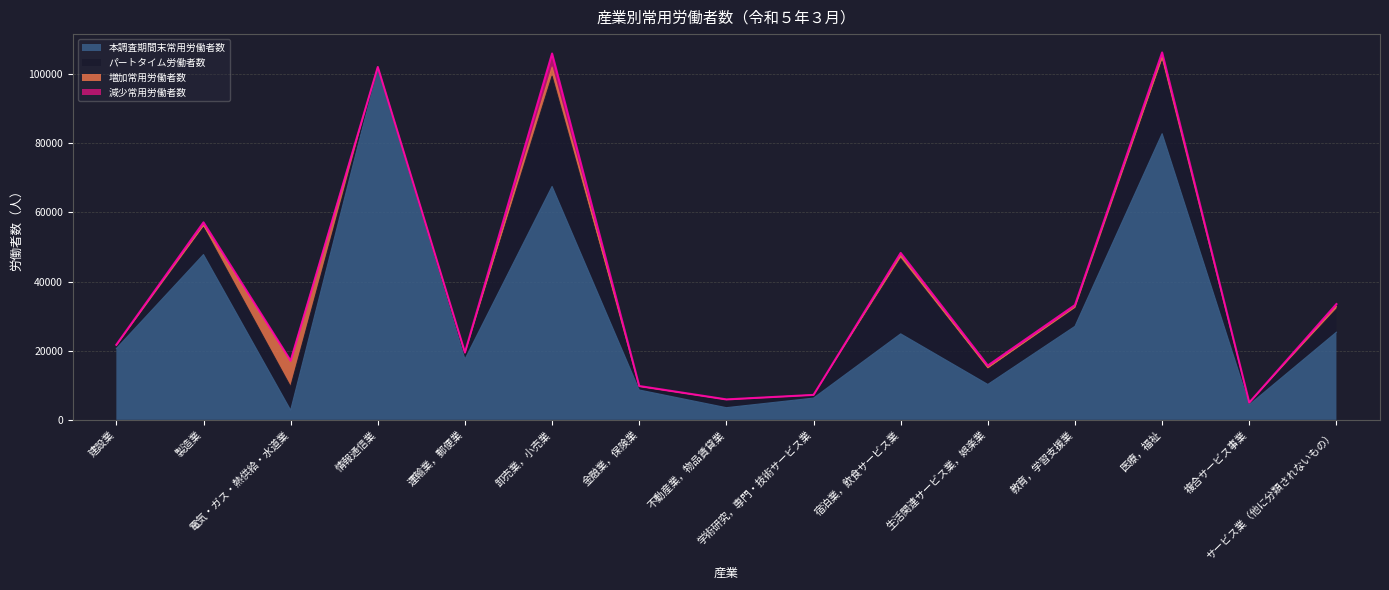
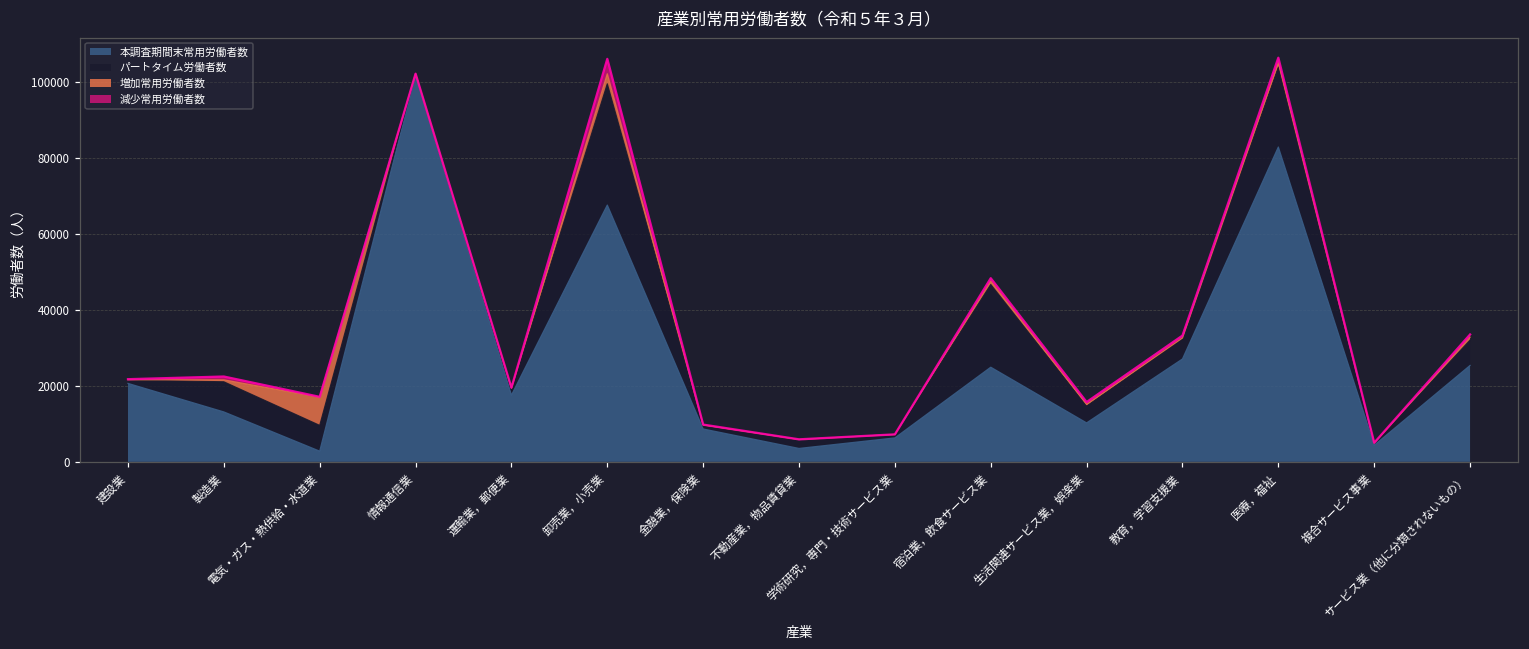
  {
    "本調査期間末常用労働者数": {
      "建設業": 21000,
-     "製造業": 48000,
+     "製造業": 13000,
      "電気・ガス・熱供給・水道業": 3000,
      "運輸業，郵便業": 18000,
      "卸売業，小売業": 68000,
      "金融業，保険業": 9000,
      "不動産業，物品賃貸業": 4000,
      "宿泊業，飲食サービス業": 25000,
      "生活関連サービス業，娯楽業": 10000,
      "教育，学習支援業": 27000,
      "医療，福祉": 83000,
      "サービス業（他に分類されないもの）": 25000
    },
    "パートタイム労働者数": {
      "電気・ガス・熱供給・水道業": 7000,
      "卸売業，小売業": 32000,
      "宿泊業，飲食サービス業": 22000,
      "医療，福祉": 21000,
      "サービス業（他に分類されないもの）": 7000
    },
    "増加常用労働者数": {
      "卸売業，小売業": 3000,
      "宿泊業，飲食サービス業": 1000,
      "医療，福祉": 1000
    },
    "減少常用労働者数": {
      "製造業": 1000,
      "卸売業，小売業": 4000,
      "宿泊業，飲食サービス業": 1000,
      "医療，福祉": 1000
    }
  }
